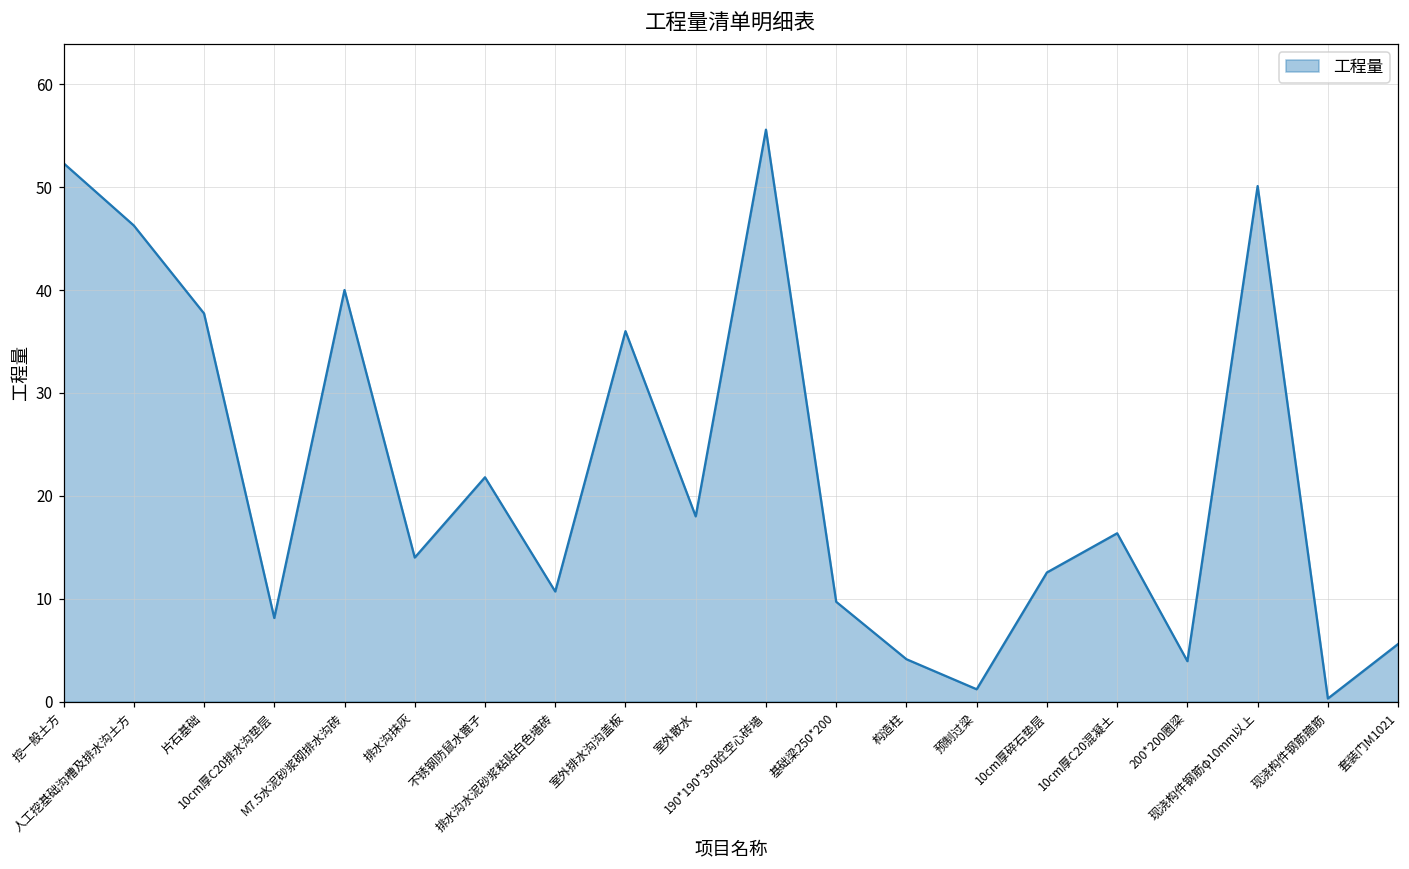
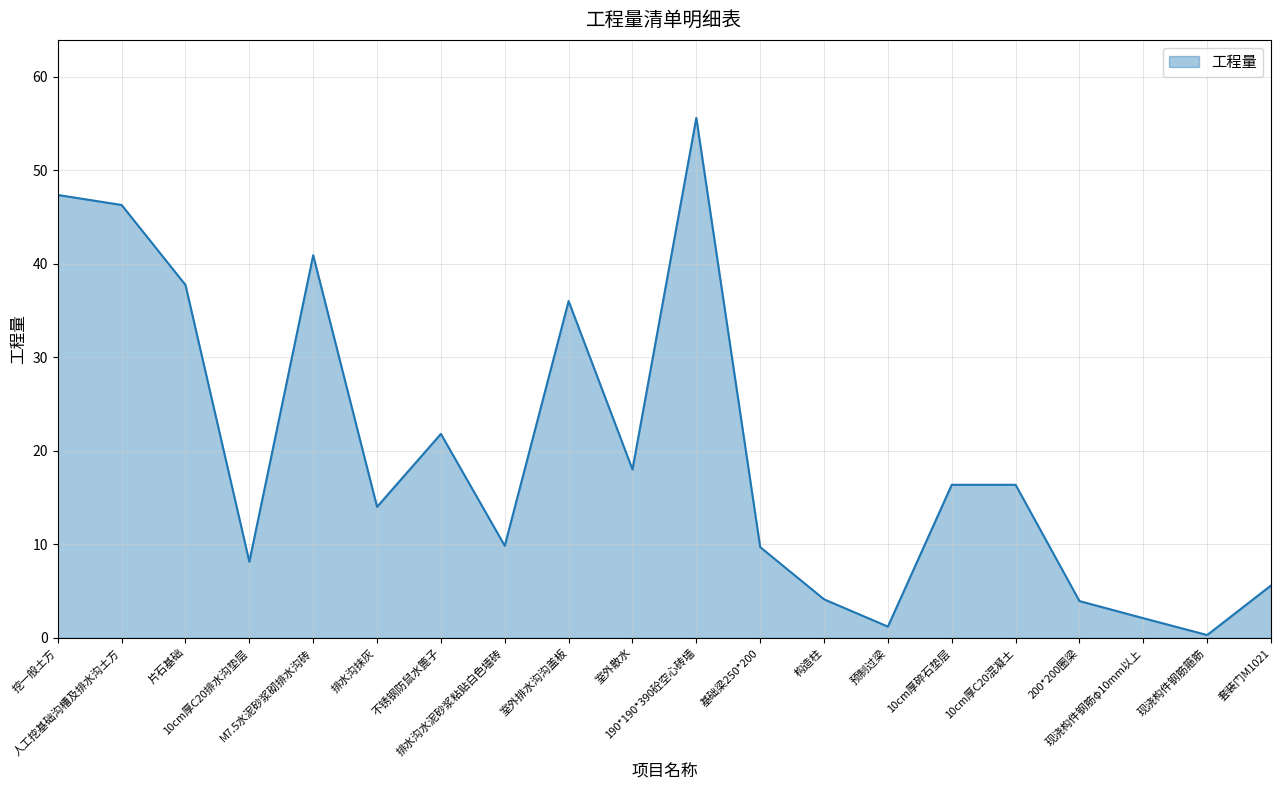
  {
-   "挖一般土方": 52,
+   "挖一般土方": 47,
    "人工挖基础沟槽及排水沟土方": 46,
    "片石基础": 38,
    "10cm厚C20排水沟垫层": 8,
-   "M7.5水泥砂浆砌排水沟砖": 40,
+   "M7.5水泥砂浆砌排水沟砖": 41,
    "排水沟抹灰": 14,
    "不锈钢防鼠水篦子": 22,
-   "排水沟水泥砂浆粘贴白色墙砖": 11,
+   "排水沟水泥砂浆粘贴白色墙砖": 10,
    "室外排水沟沟盖板": 36,
    "室外散水": 18,
    "190*190*390砼空心砖墙": 56,
    "基础梁250*200": 10,
    "构造柱": 4,
    "预制过梁": 1,
-   "10cm厚碎石垫层": 13,
+   "10cm厚碎石垫层": 16,
    "10cm厚C20混凝土": 16,
    "200*200圈梁": 4,
-   "现浇构件钢筋φ10mm以上": 50,
+   "现浇构件钢筋φ10mm以上": 2,
    "现浇构件钢筋箍筋": 0,
    "套装门M1021": 6
  }
